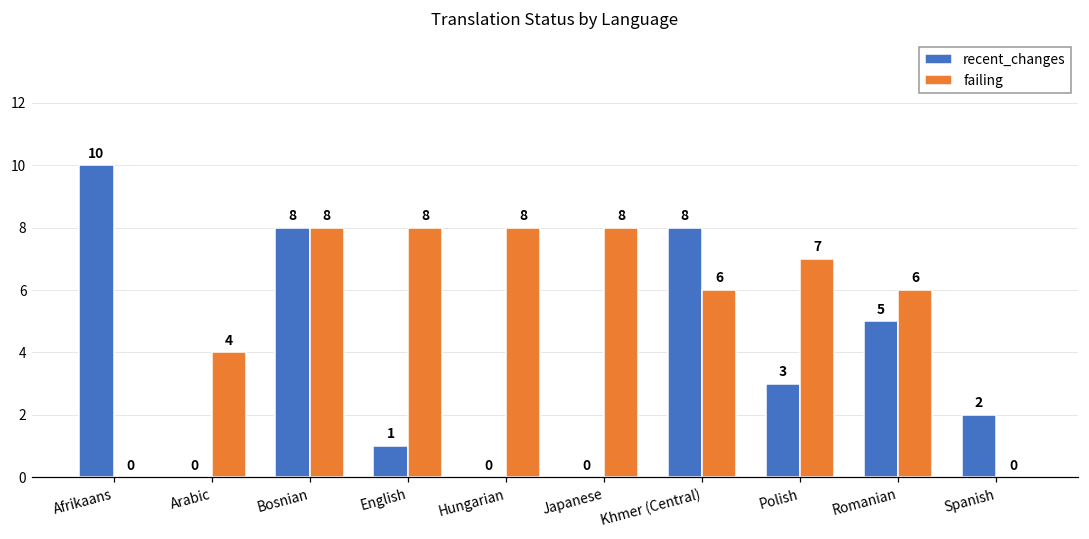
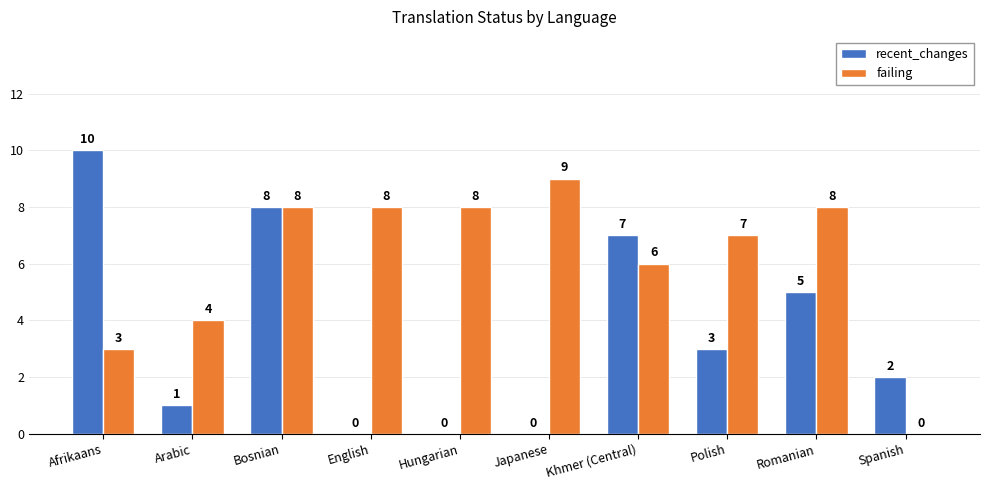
  {
    "recent_changes": {
      "Afrikaans": 10,
-     "Arabic": 0,
+     "Arabic": 1,
      "Bosnian": 8,
-     "English": 1,
+     "English": 0,
      "Hungarian": 0,
      "Japanese": 0,
-     "Khmer (Central)": 8,
+     "Khmer (Central)": 7,
      "Polish": 3,
      "Romanian": 5,
      "Spanish": 2
    },
    "failing": {
-     "Afrikaans": 0,
+     "Afrikaans": 3,
      "Arabic": 4,
      "Bosnian": 8,
      "English": 8,
      "Hungarian": 8,
-     "Japanese": 8,
+     "Japanese": 9,
      "Khmer (Central)": 6,
      "Polish": 7,
-     "Romanian": 6,
+     "Romanian": 8,
      "Spanish": 0
    }
  }
